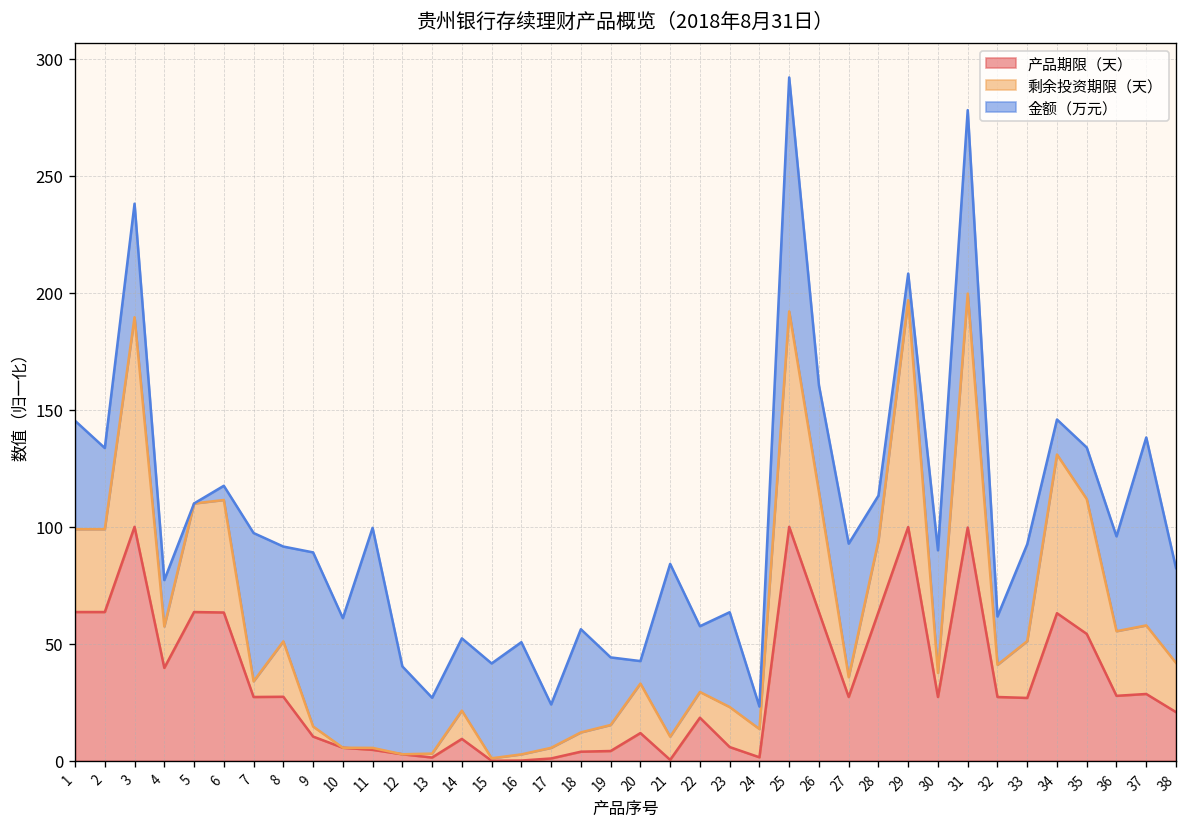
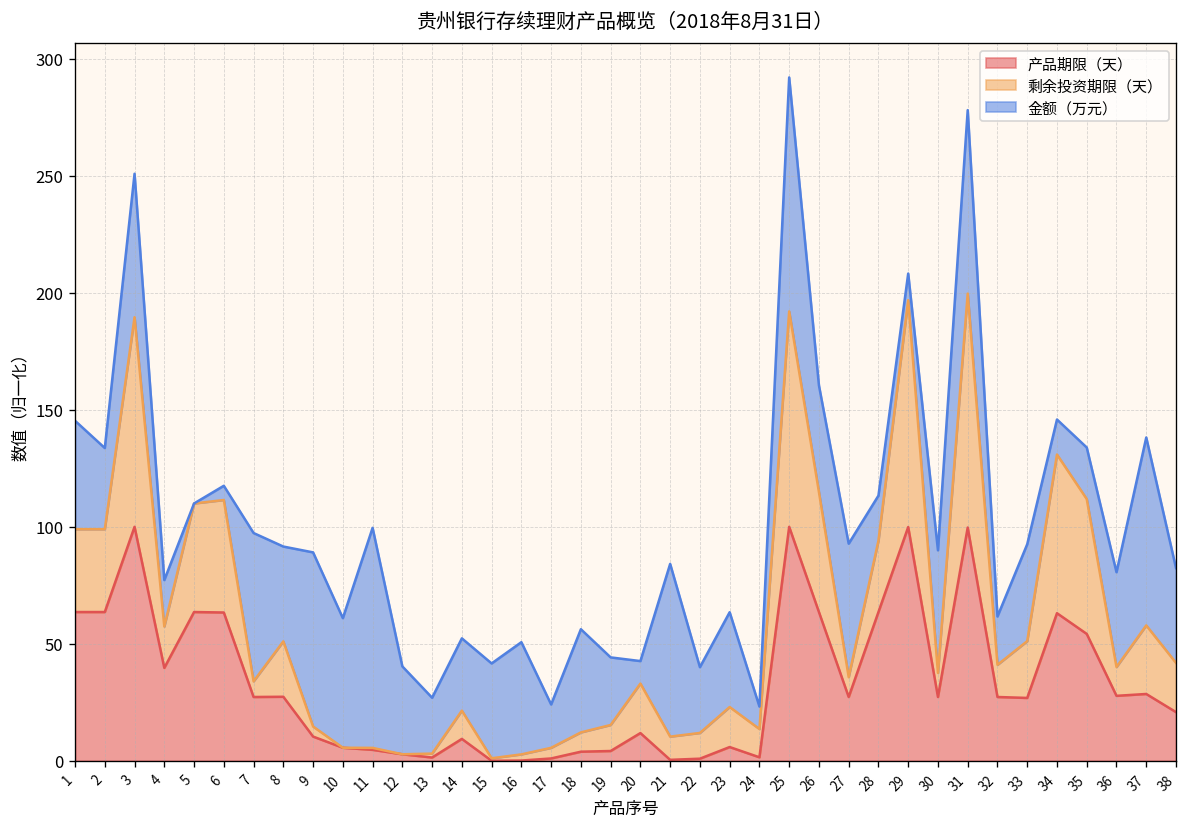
  {
    "产品期限（天）": {
      "1": 64,
      "2": 64,
      "3": 100,
      "4": 40,
      "5": 64,
      "6": 63,
      "7": 27,
      "8": 27,
      "9": 10,
      "13": 1,
      "14": 9,
      "16": 0,
      "17": 1,
      "18": 4,
      "19": 4,
      "20": 12,
      "21": 0,
-     "22": 18,
+     "22": 1,
      "23": 6,
      "24": 1,
      "25": 100,
      "26": 64,
      "27": 27,
      "28": 64,
      "29": 100,
      "30": 27,
      "31": 100,
      "32": 27,
      "33": 27,
      "34": 63,
      "35": 54,
      "36": 28,
      "37": 29,
      "38": 21
    },
    "剩余投资期限（天）": {
      "1": 35,
      "2": 35,
      "3": 90,
      "4": 18,
      "6": 48,
      "7": 7,
      "8": 24,
      "9": 4,
      "13": 2,
      "14": 12,
      "16": 3,
      "17": 5,
      "18": 8,
      "19": 11,
      "20": 21,
      "21": 10,
      "22": 11,
      "23": 17,
      "24": 12,
      "25": 92,
      "26": 51,
      "27": 8,
      "28": 31,
      "29": 97,
      "30": 10,
      "31": 100,
      "32": 14,
      "33": 24,
      "34": 68,
      "35": 58,
-     "36": 28,
+     "36": 12,
      "37": 29,
      "38": 21
    },
    "金额（万元）": {
      "1": 46,
      "2": 35,
-     "3": 49,
+     "3": 61,
      "4": 20,
      "6": 6,
      "7": 63,
      "8": 41,
      "9": 74,
      "10": 55,
      "11": 94,
      "12": 38,
      "13": 24,
      "14": 31,
      "15": 41,
      "16": 48,
      "17": 19,
      "18": 44,
      "19": 29,
      "20": 10,
      "21": 74,
      "22": 28,
      "23": 41,
      "24": 10,
      "25": 100,
      "26": 46,
      "27": 57,
      "28": 19,
      "29": 11,
      "30": 52,
      "31": 78,
      "32": 21,
      "33": 41,
      "34": 15,
      "35": 22,
      "36": 41,
      "37": 80,
      "38": 41
    }
  }
